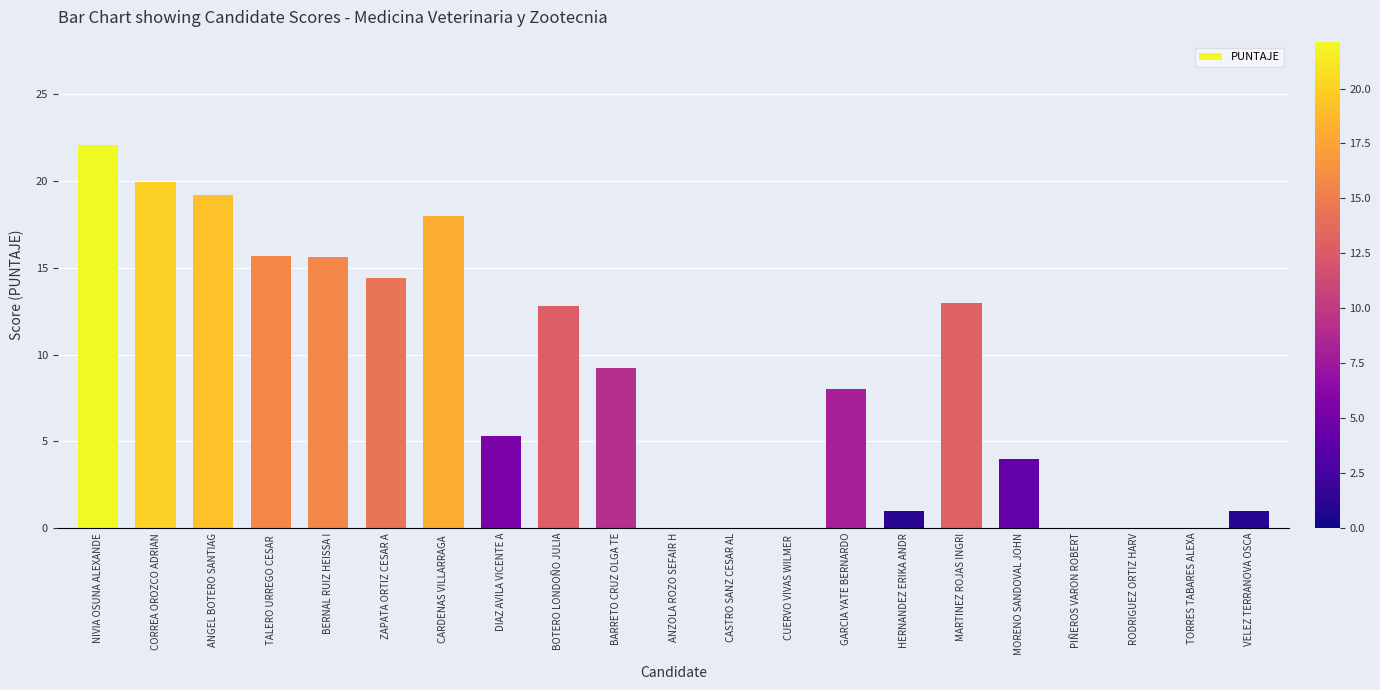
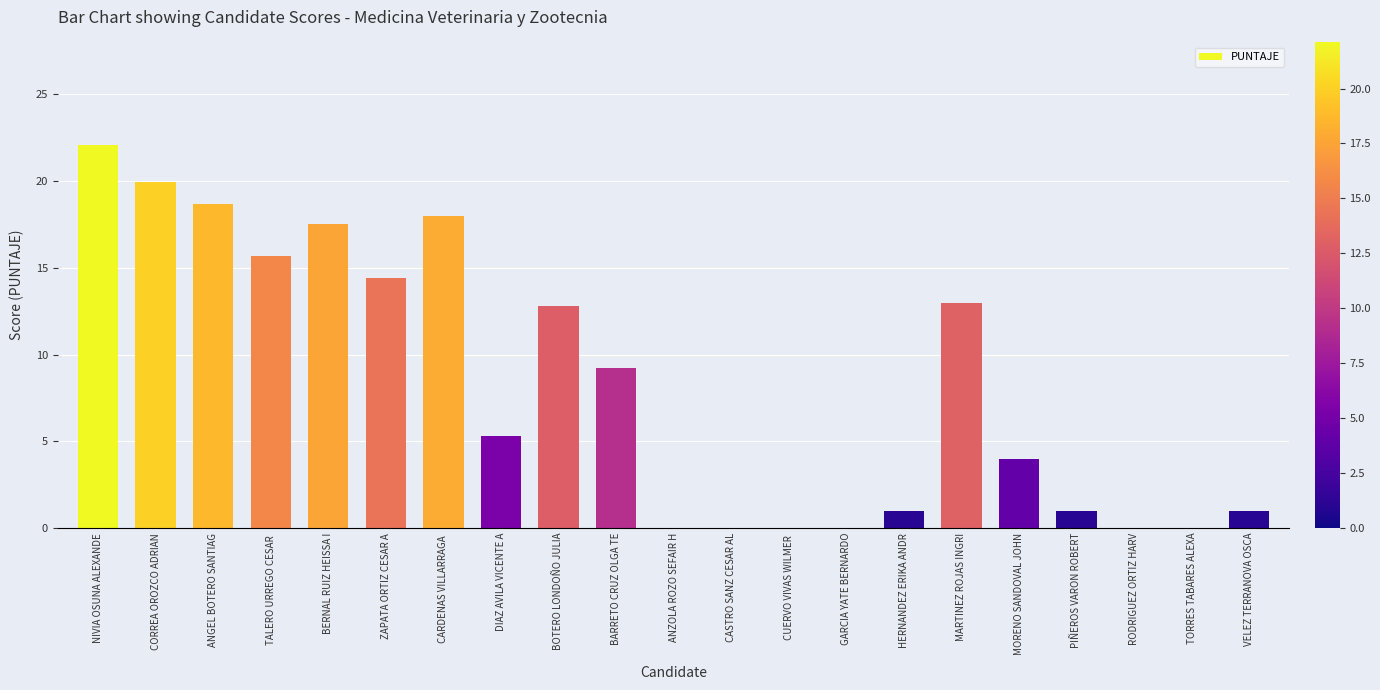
  {
    "NIVIA OSUNA ALEXANDE": 22.1,
    "CORREA OROZCO ADRIAN": 20.0,
-   "ANGEL BOTERO SANTIAG": 19.2,
+   "ANGEL BOTERO SANTIAG": 18.7,
    "TALERO URREGO CESAR": 15.7,
-   "BERNAL RUIZ HEISSA I": 15.6,
+   "BERNAL RUIZ HEISSA I": 17.6,
    "ZAPATA ORTIZ CESAR A": 14.4,
    "CARDENAS VILLARRAGA": 18.0,
    "DIAZ AVILA VICENTE A": 5.3,
    "BOTERO LONDOÑO JULIA": 12.8,
    "BARRETO CRUZ OLGA TE": 9.2,
    "ANZOLA ROZO SEFAIR H": 0.0,
    "CASTRO SANZ CESAR AL": 0.0,
    "CUERVO VIVAS WILMER": 0.0,
-   "GARCIA YATE BERNARDO": 8,
+   "GARCIA YATE BERNARDO": 0,
    "HERNANDEZ ERIKA ANDR": 1.0,
    "MARTINEZ ROJAS INGRI": 13.0,
    "MORENO SANDOVAL JOHN": 4.0,
-   "PIÑEROS VARON ROBERT": 0,
+   "PIÑEROS VARON ROBERT": 1,
    "RODRIGUEZ ORTIZ HARV": 0.0,
    "TORRES TABARES ALEXA": 0.0,
    "VELEZ TERRANOVA OSCA": 1.0
  }
